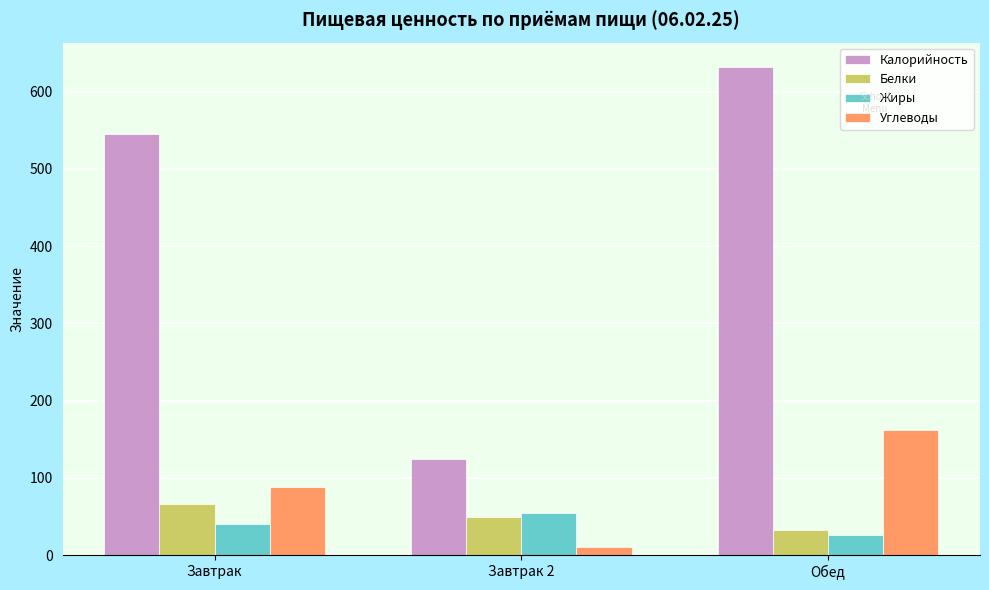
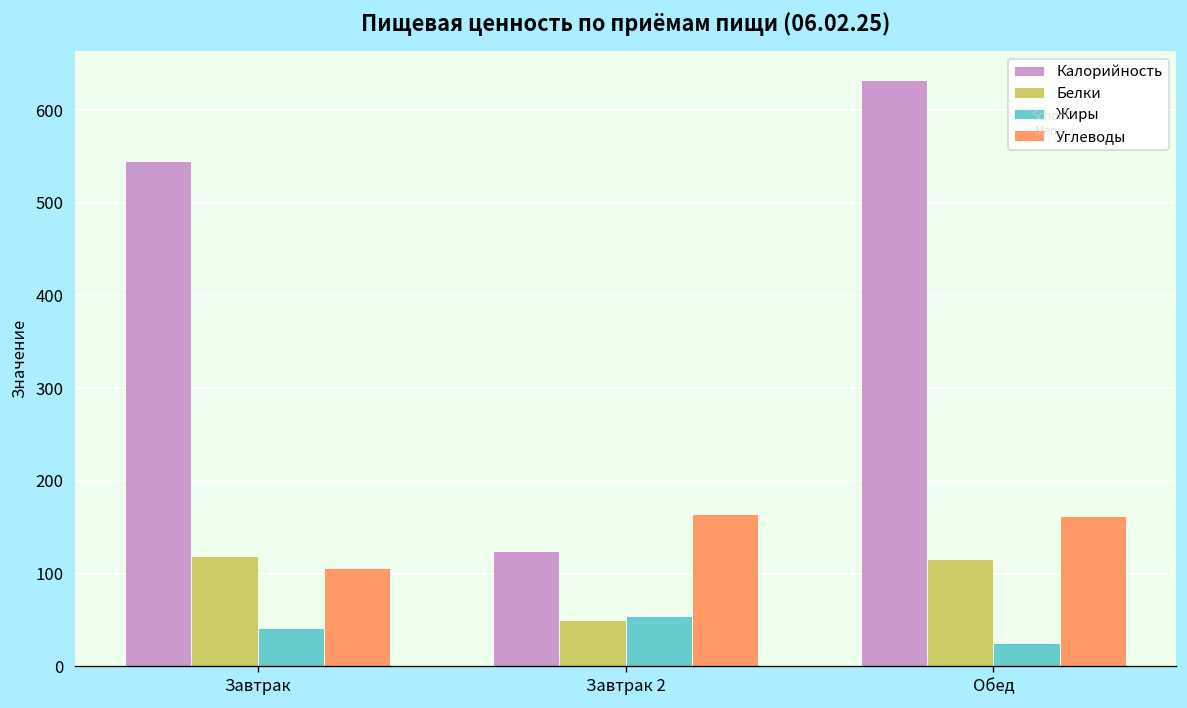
  {
    "Калорийность": {
      "Завтрак": 550,
      "Завтрак 2": 120,
      "Обед": 630
    },
    "Белки": {
-     "Завтрак": 70,
+     "Завтрак": 120,
      "Завтрак 2": 50,
-     "Обед": 30
+     "Обед": 120
    },
    "Жиры": {
      "Завтрак": 40,
      "Завтрак 2": 50,
      "Обед": 30
    },
    "Углеводы": {
-     "Завтрак": 90,
-     "Завтрак 2": 10,
+     "Завтрак": 110,
+     "Завтрак 2": 160,
      "Обед": 160
    }
  }
